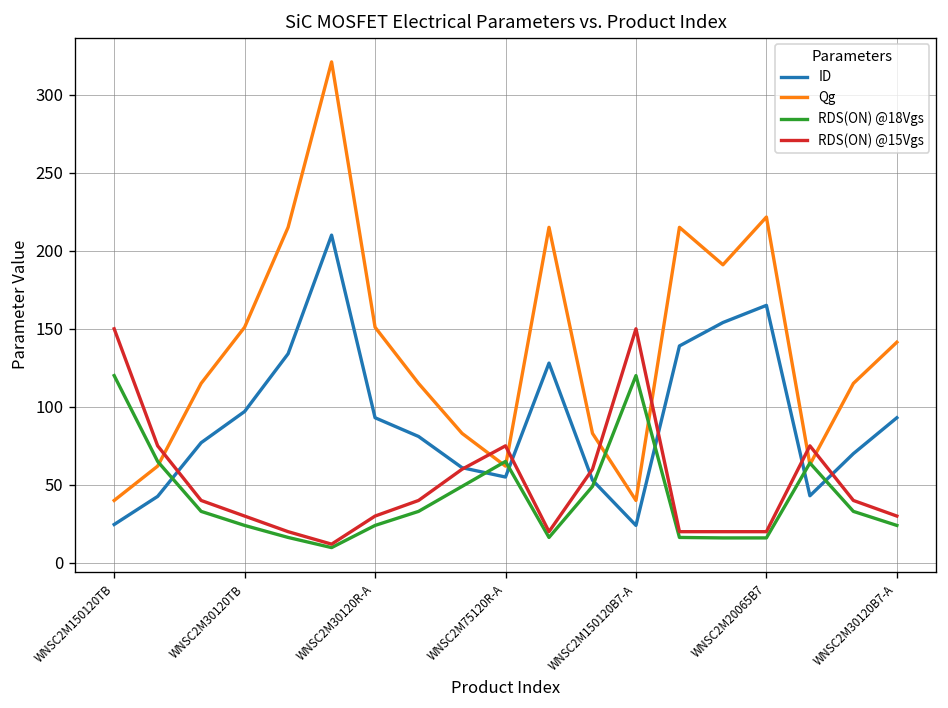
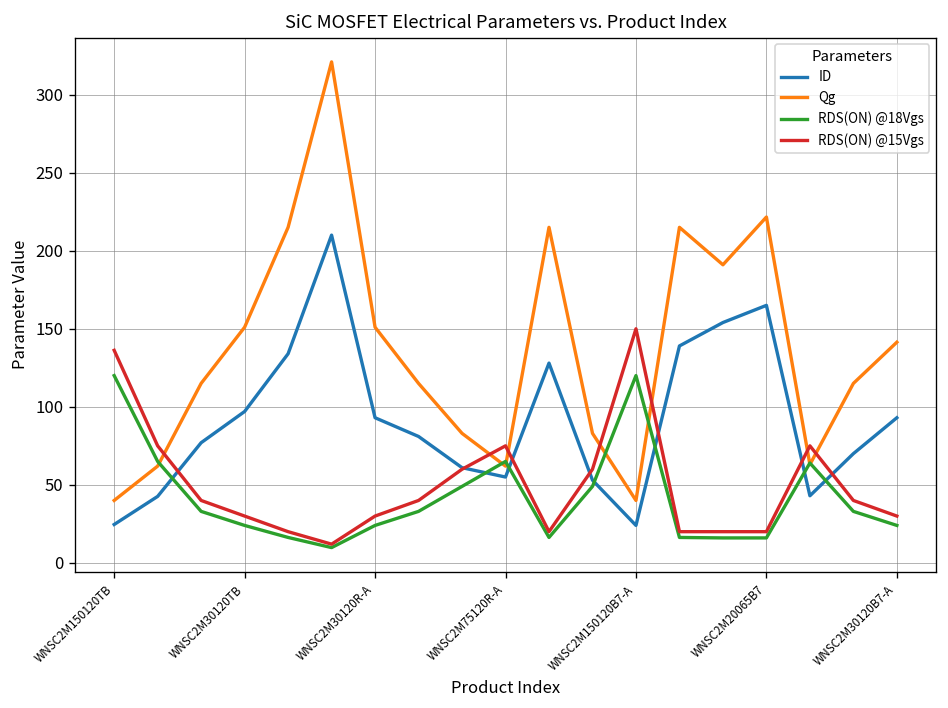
  {
    "ID": {
      "WNSC2M150120TB": 25,
      "WNSC2M30120TB": 97,
      "WNSC2M30120R-A": 93,
      "WNSC2M75120R-A": 55,
      "WNSC2M150120B7-A": 24,
      "WNSC2M20065B7": 165,
      "WNSC2M30120B7-A": 93
    },
    "Qg": {
      "WNSC2M150120TB": 40,
      "WNSC2M30120TB": 151,
      "WNSC2M30120R-A": 151,
      "WNSC2M75120R-A": 62,
      "WNSC2M150120B7-A": 40,
      "WNSC2M20065B7": 222,
      "WNSC2M30120B7-A": 141
    },
    "RDS(ON) @18Vgs": {
      "WNSC2M150120TB": 120,
      "WNSC2M30120TB": 24,
      "WNSC2M30120R-A": 24,
      "WNSC2M75120R-A": 65,
      "WNSC2M150120B7-A": 120,
      "WNSC2M20065B7": 16,
      "WNSC2M30120B7-A": 24
    },
    "RDS(ON) @15Vgs": {
-     "WNSC2M150120TB": 150,
+     "WNSC2M150120TB": 136,
      "WNSC2M30120TB": 30,
      "WNSC2M30120R-A": 30,
      "WNSC2M75120R-A": 75,
      "WNSC2M150120B7-A": 150,
      "WNSC2M20065B7": 20,
      "WNSC2M30120B7-A": 30
    }
  }
